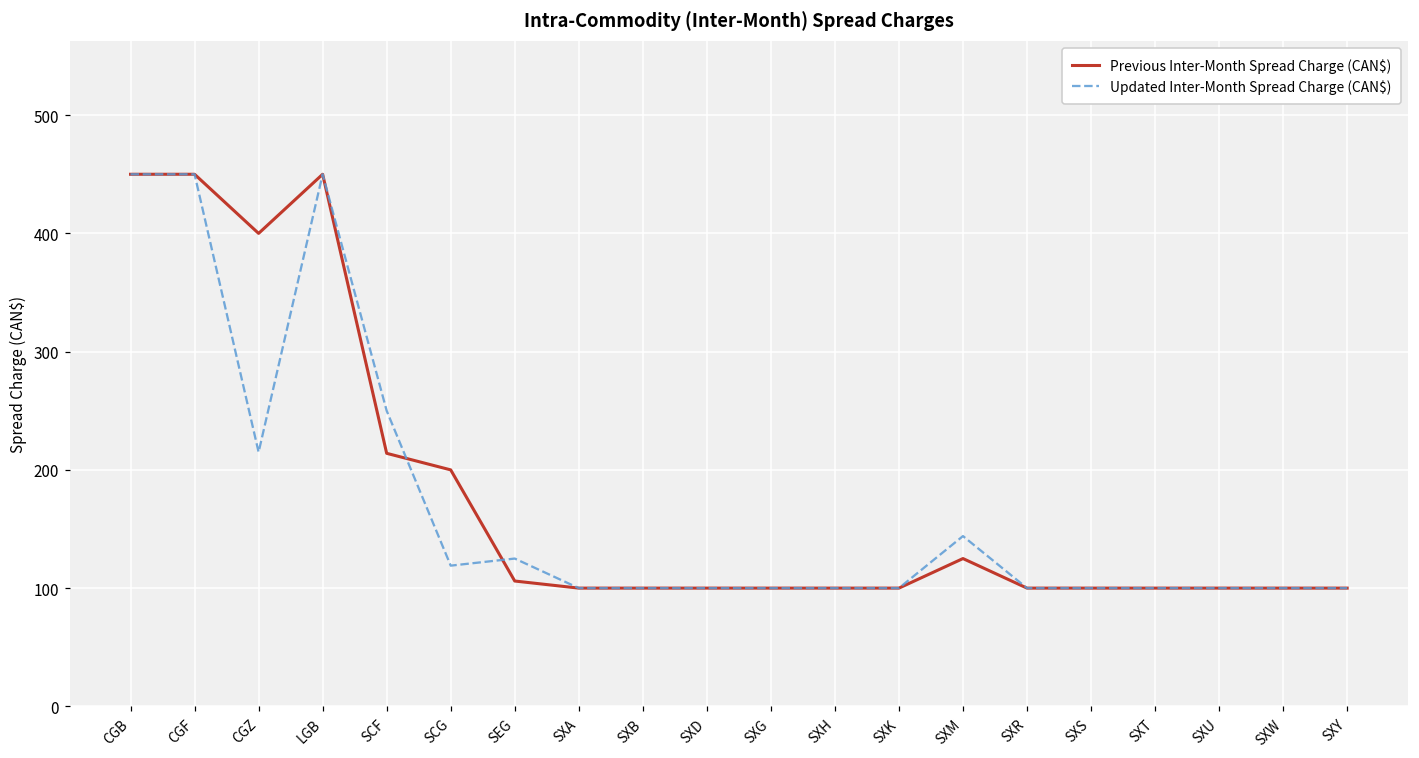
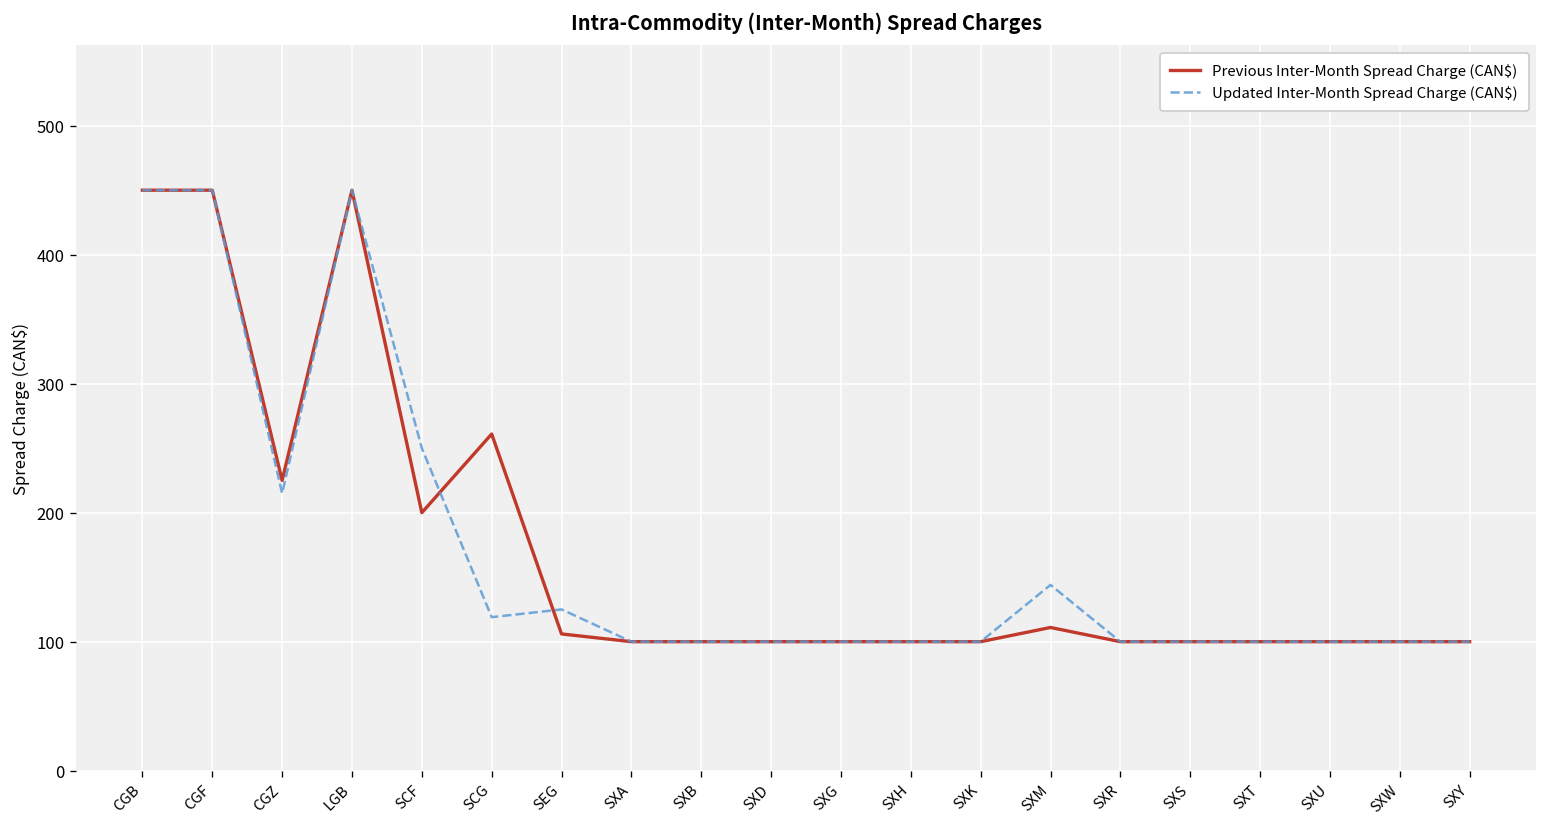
  {
    "Previous Inter-Month Spread Charge (CAN$)": {
-     "CGZ": 400,
-     "SCF": 214,
-     "SCG": 200,
+     "CGZ": 225,
+     "SCF": 200,
+     "SCG": 261,
      "SEG": 106,
-     "SXM": 125
+     "SXM": 111
    },
    "Updated Inter-Month Spread Charge (CAN$)": {
      "CGZ": 215,
      "SCF": 250,
      "SCG": 119,
      "SEG": 125,
      "SXM": 144
    }
  }
